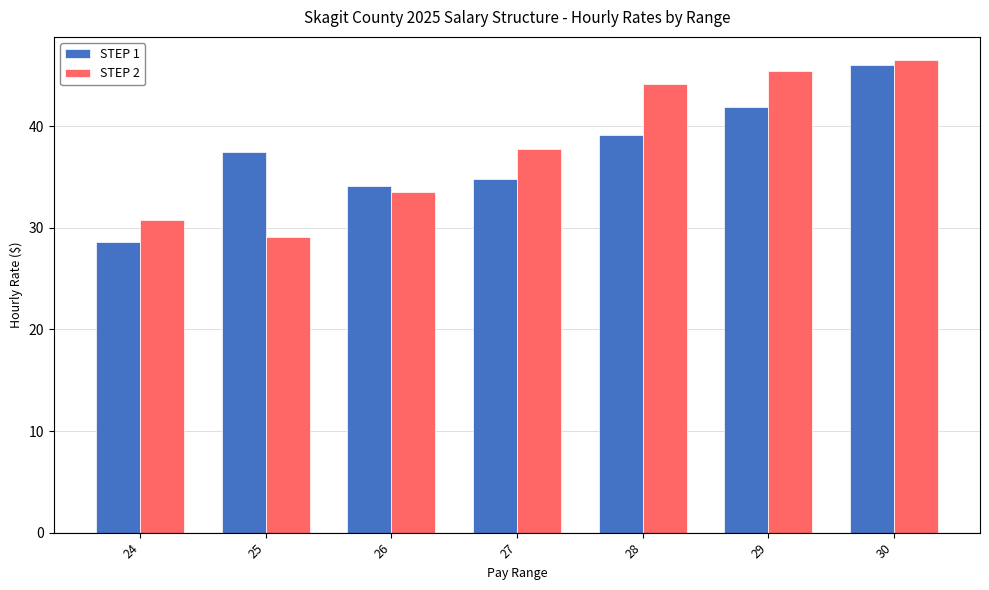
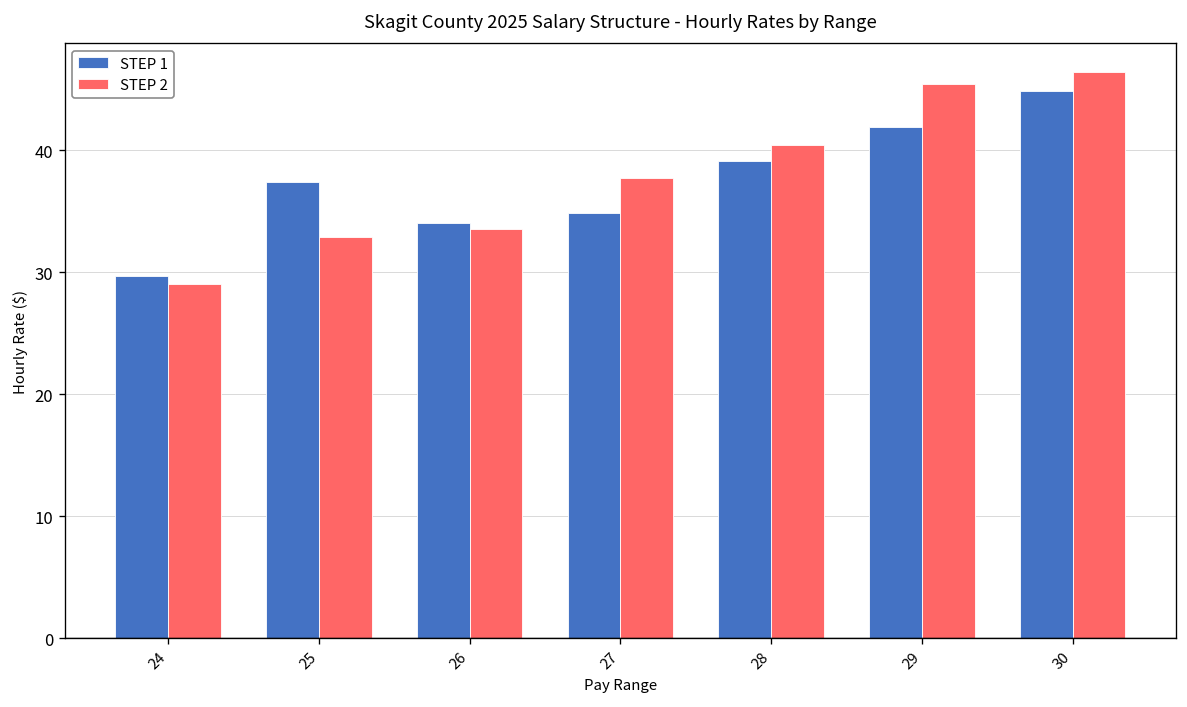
  {
    "STEP 1": {
-     "24": 28.6,
+     "24": 29.7,
      "25": 37.4,
      "26": 34.1,
      "27": 34.9,
      "28": 39.1,
      "29": 41.9,
-     "30": 46.0
+     "30": 44.9
    },
    "STEP 2": {
-     "24": 30.8,
-     "25": 29.1,
+     "24": 29.0,
+     "25": 32.9,
      "26": 33.5,
      "27": 37.8,
-     "28": 44.2,
+     "28": 40.5,
      "29": 45.4,
      "30": 46.5
    }
  }
